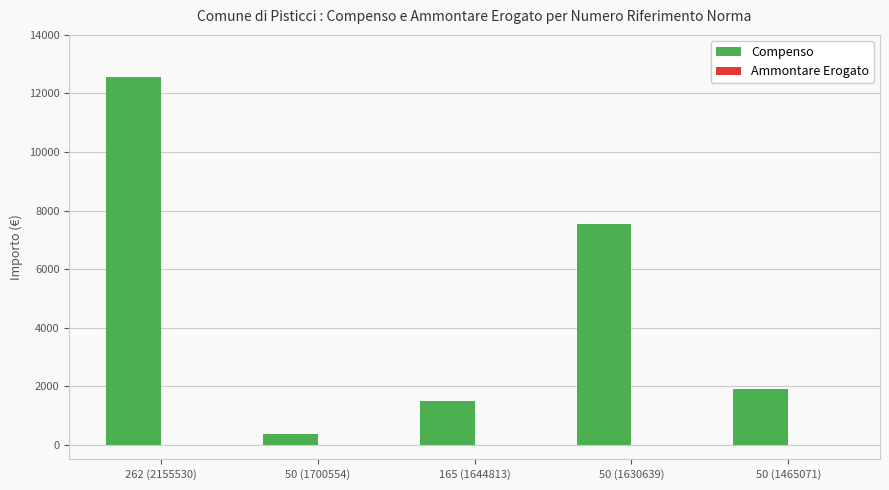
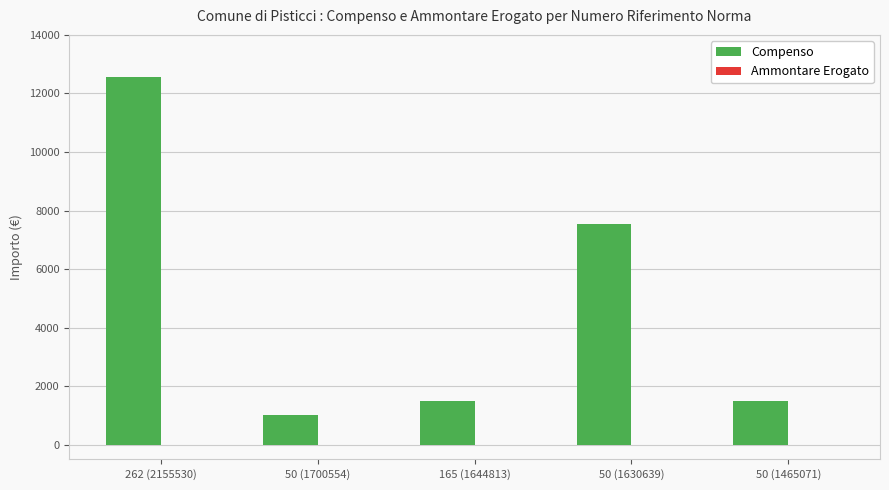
  {
    "Compenso": {
      "262 (2155530)": 12500,
-     "50 (1700554)": 400,
+     "50 (1700554)": 1000,
      "165 (1644813)": 1500,
      "50 (1630639)": 7500,
-     "50 (1465071)": 1900
+     "50 (1465071)": 1500
    },
    "Ammontare Erogato": {
      "262 (2155530)": 0,
      "50 (1700554)": 0,
      "165 (1644813)": 0,
      "50 (1630639)": 0,
      "50 (1465071)": 0
    }
  }
